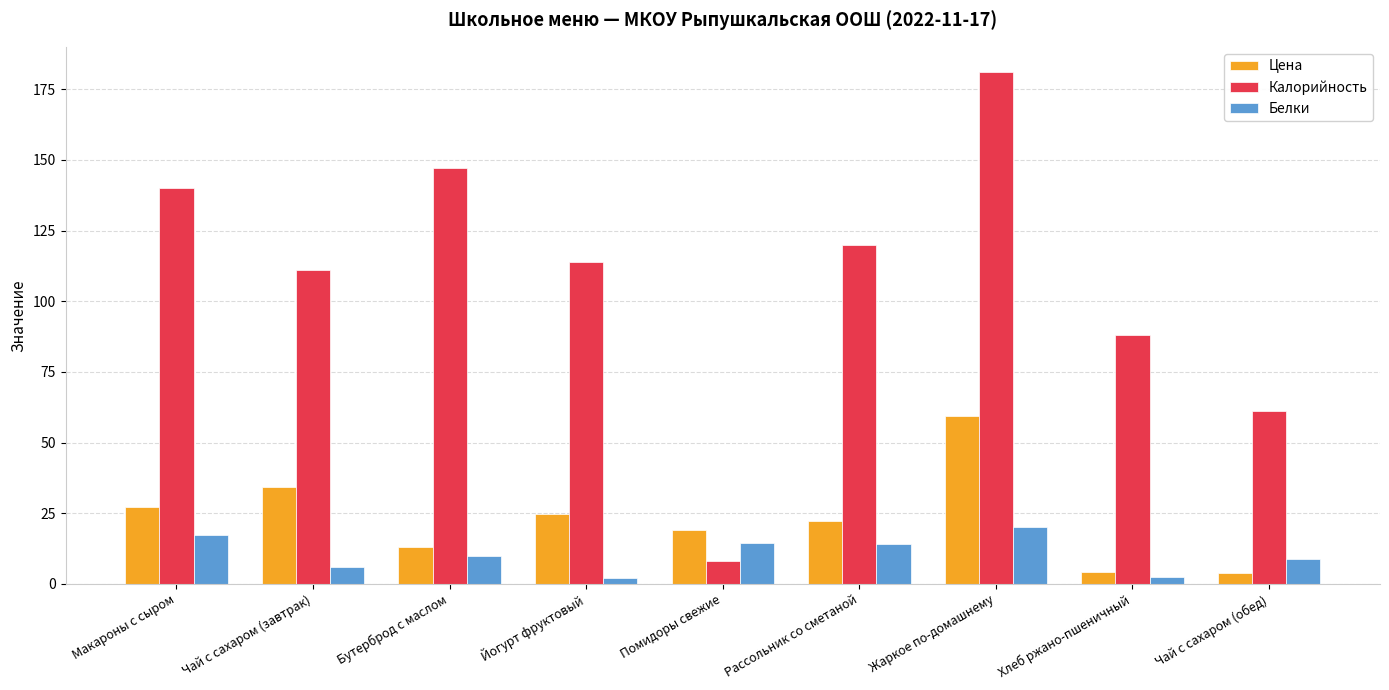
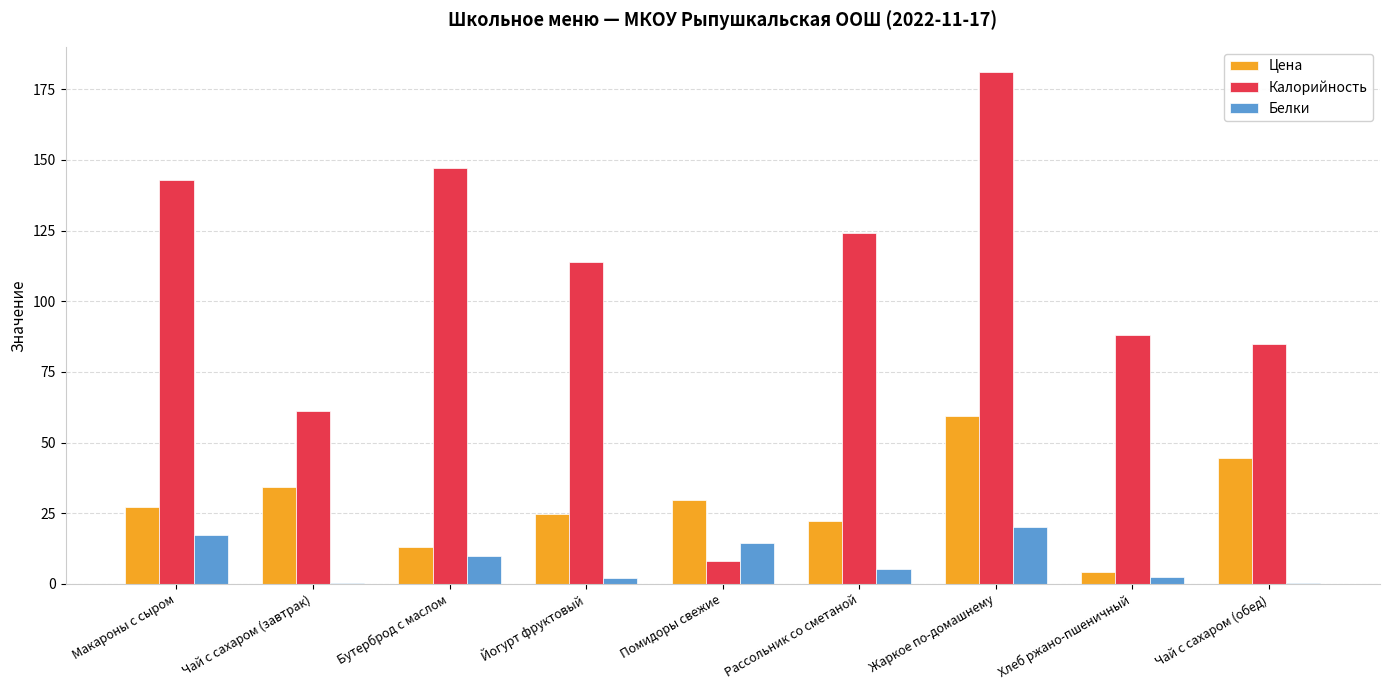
  {
    "Цена": {
      "Макароны с сыром": 27,
      "Чай с сахаром (завтрак)": 34,
      "Бутерброд с маслом": 13,
      "Йогурт фруктовый": 25,
-     "Помидоры свежие": 19,
+     "Помидоры свежие": 30,
      "Рассольник со сметаной": 22,
      "Жаркое по-домашнему": 59,
      "Хлеб ржано-пшеничный": 4,
-     "Чай с сахаром (обед)": 4
+     "Чай с сахаром (обед)": 44
    },
    "Калорийность": {
-     "Макароны с сыром": 140,
-     "Чай с сахаром (завтрак)": 111,
+     "Макароны с сыром": 143,
+     "Чай с сахаром (завтрак)": 61,
      "Бутерброд с маслом": 147,
      "Йогурт фруктовый": 114,
      "Помидоры свежие": 8,
-     "Рассольник со сметаной": 120,
+     "Рассольник со сметаной": 124,
      "Жаркое по-домашнему": 181,
      "Хлеб ржано-пшеничный": 88,
-     "Чай с сахаром (обед)": 61
+     "Чай с сахаром (обед)": 85
    },
    "Белки": {
      "Макароны с сыром": 17,
-     "Чай с сахаром (завтрак)": 6,
+     "Чай с сахаром (завтрак)": 0,
      "Бутерброд с маслом": 10,
      "Йогурт фруктовый": 2,
      "Помидоры свежие": 14,
-     "Рассольник со сметаной": 14,
+     "Рассольник со сметаной": 5,
      "Жаркое по-домашнему": 20,
      "Хлеб ржано-пшеничный": 2,
-     "Чай с сахаром (обед)": 9
+     "Чай с сахаром (обед)": 0
    }
  }
